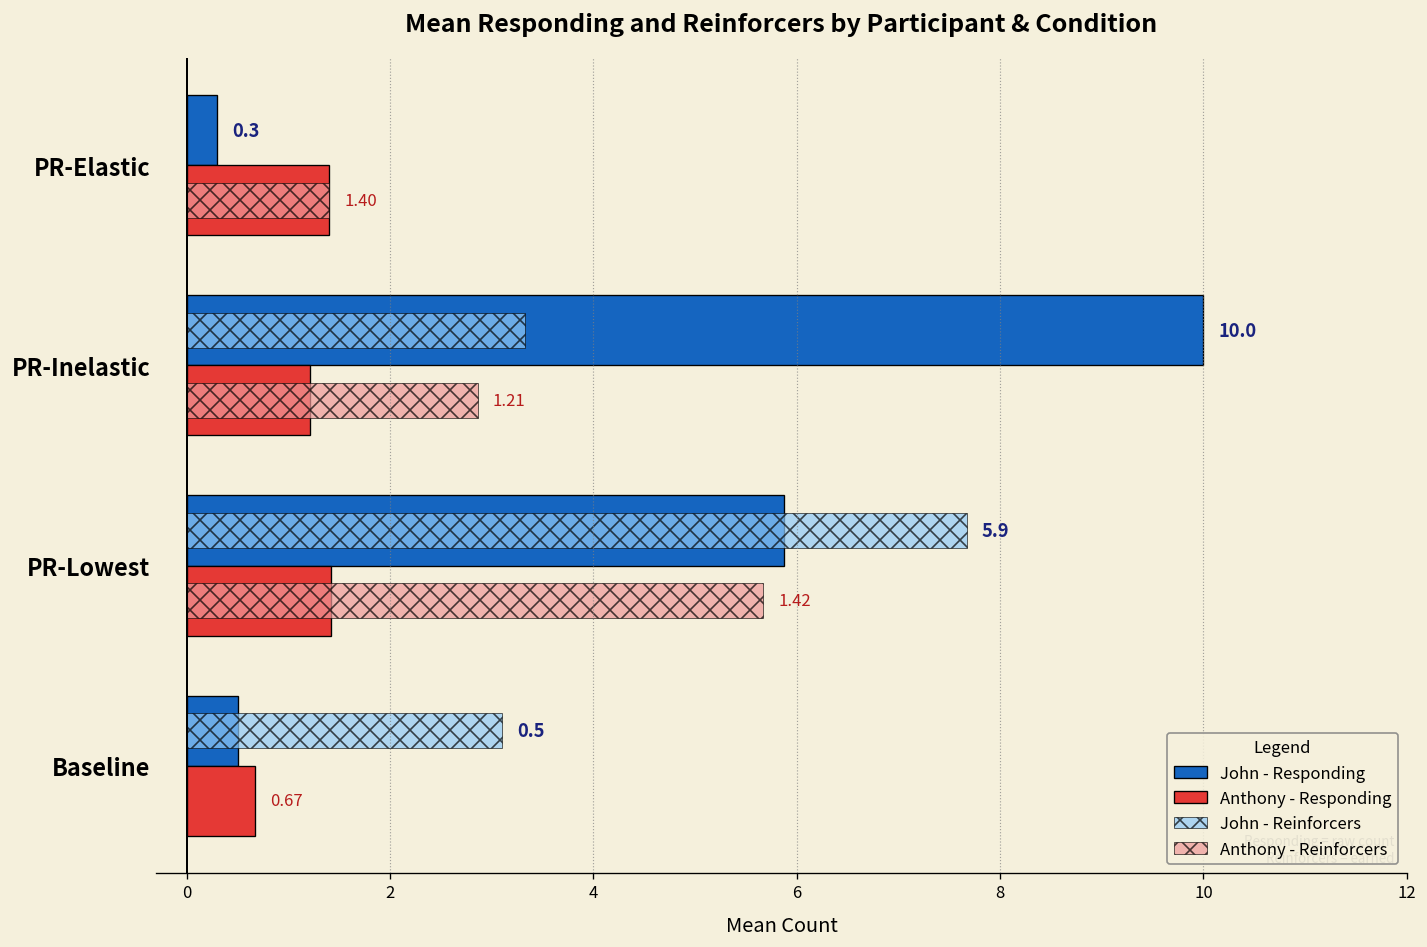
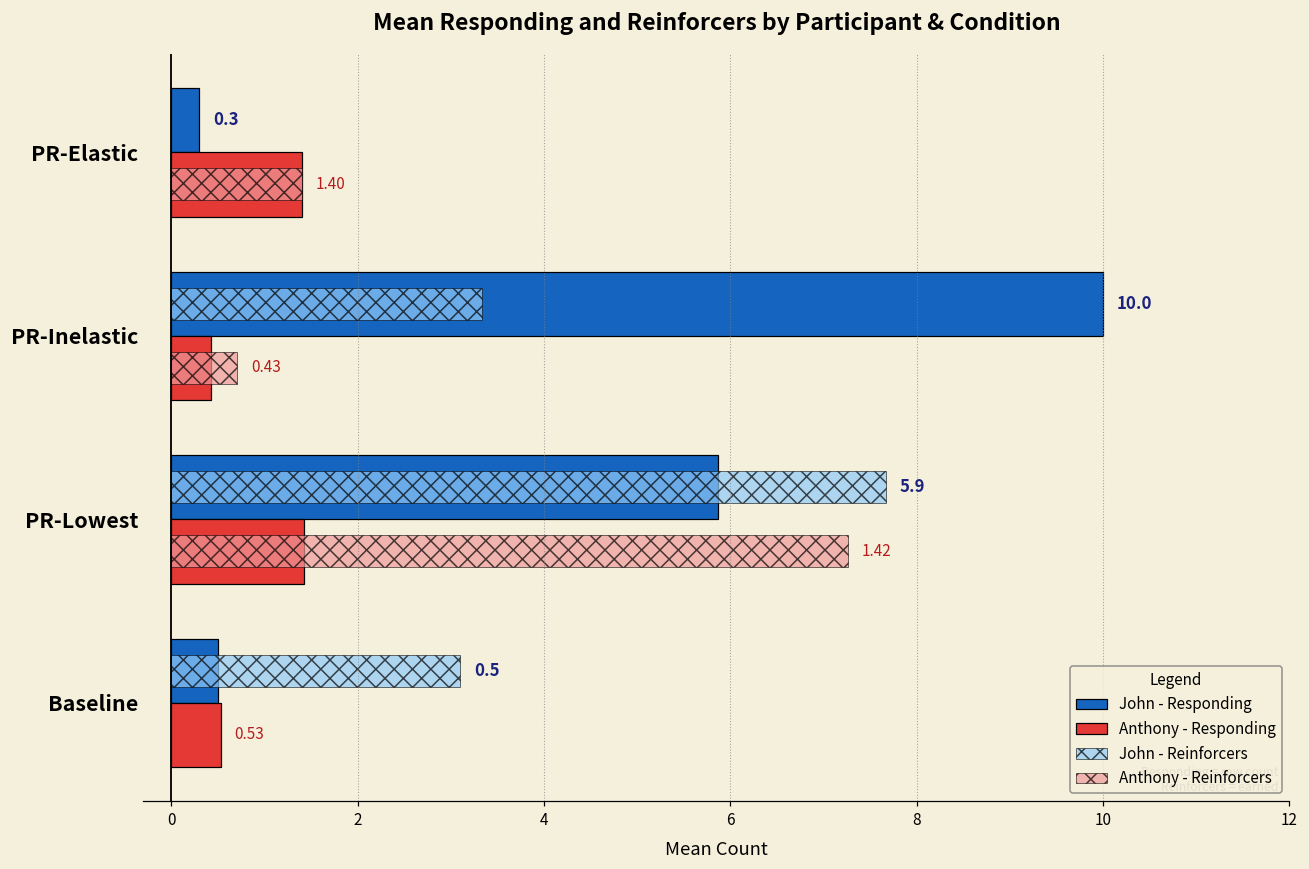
  {
    "John - Responding": {
      "PR-Elastic": 0.3,
      "PR-Inelastic": 10.0
    },
    "Anthony - Responding": {
      "PR-Elastic": 1.40,
-     "PR-Inelastic": 1.21,
-     "Baseline": 0.67
+     "PR-Inelastic": 0.43,
+     "Baseline": 0.53
    },
    "John - Reinforcers": {
      "PR-Elastic": 0.0
    },
    "Anthony - Reinforcers": {
-     "PR-Inelastic": 2.9,
-     "PR-Lowest": 5.7,
+     "PR-Inelastic": 0.7,
+     "PR-Lowest": 7.3,
      "Baseline": 0.0
    }
  }
